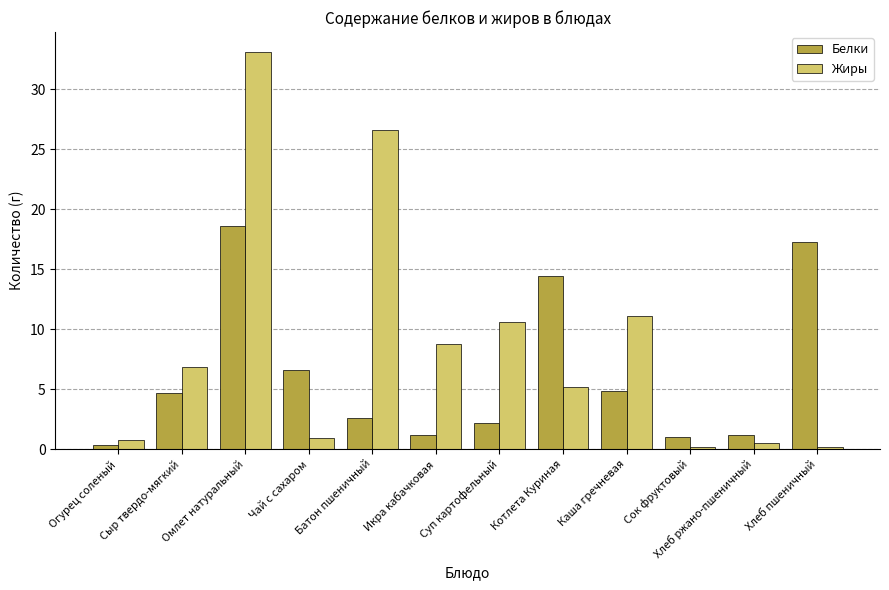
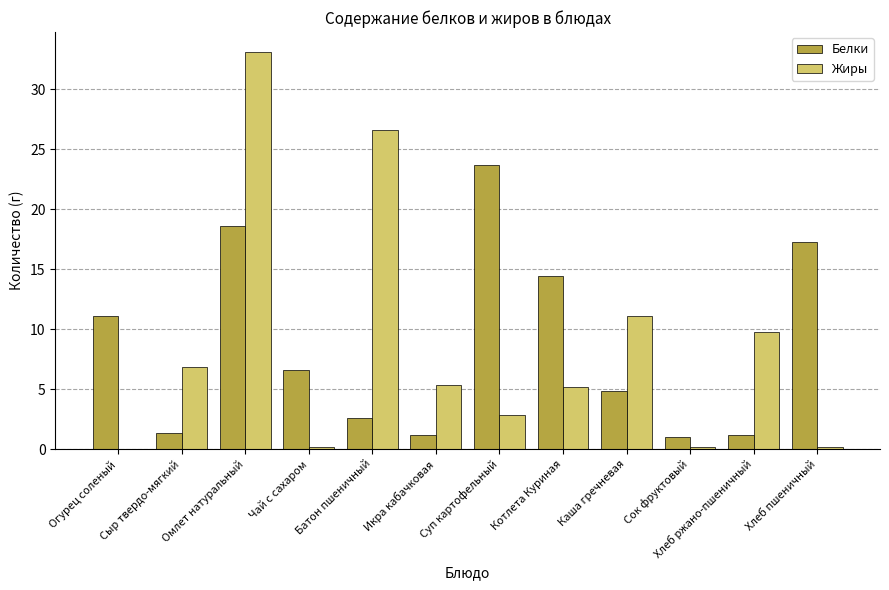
  {
    "Белки": {
-     "Огурец соленый": 0.3,
-     "Сыр твердо-мягкий": 4.6,
+     "Огурец соленый": 11.1,
+     "Сыр твердо-мягкий": 1.4,
      "Омлет натуральный": 18.6,
      "Чай с сахаром": 6.6,
      "Батон пшеничный": 2.6,
      "Икра кабачковая": 1.1,
-     "Суп картофельный": 2.2,
+     "Суп картофельный": 23.7,
      "Котлета Куриная": 14.4,
      "Каша гречневая": 4.8,
      "Сок фруктовый": 1.0,
      "Хлеб ржано-пшеничный": 1.2,
      "Хлеб пшеничный": 17.3
    },
    "Жиры": {
-     "Огурец соленый": 0.7,
+     "Огурец соленый": 0.0,
      "Сыр твердо-мягкий": 6.8,
      "Омлет натуральный": 33.1,
-     "Чай с сахаром": 0.9,
+     "Чай с сахаром": 0.2,
      "Батон пшеничный": 26.6,
-     "Икра кабачковая": 8.8,
-     "Суп картофельный": 10.6,
+     "Икра кабачковая": 5.3,
+     "Суп картофельный": 2.8,
      "Котлета Куриная": 5.2,
      "Каша гречневая": 11.1,
-     "Хлеб ржано-пшеничный": 0.5
+     "Хлеб ржано-пшеничный": 9.7
    }
  }
